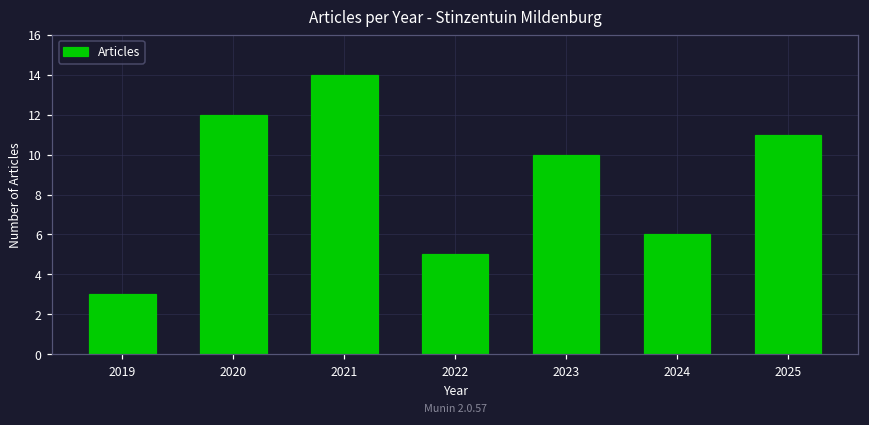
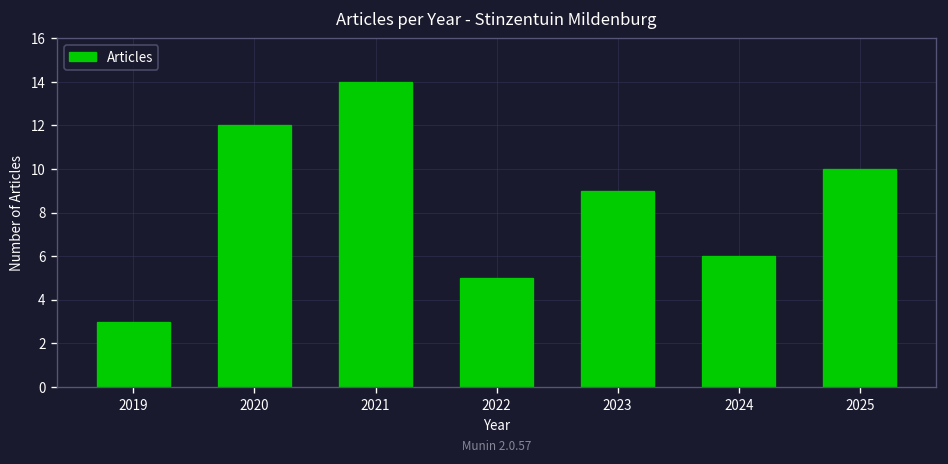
  {
    "2019": 3,
    "2020": 12,
    "2021": 14,
    "2022": 5,
-   "2023": 10,
+   "2023": 9,
    "2024": 6,
-   "2025": 11
+   "2025": 10
  }
